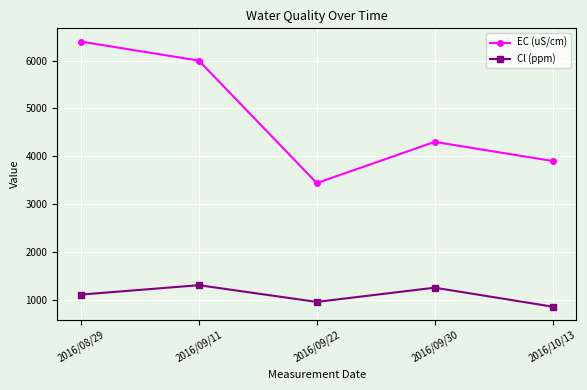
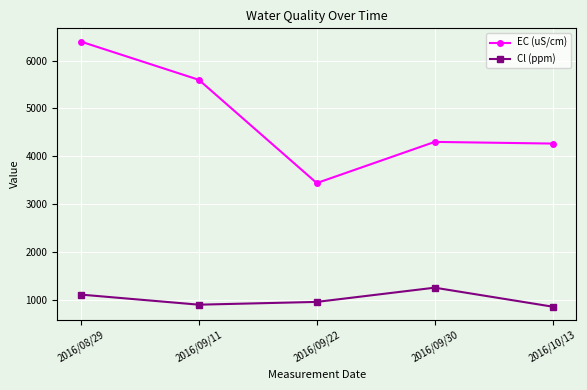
  {
    "EC (uS/cm)": {
      "2016/08/29": 6400,
-     "2016/09/11": 6000,
+     "2016/09/11": 5600,
      "2016/09/22": 3400,
      "2016/09/30": 4300,
-     "2016/10/13": 3900
+     "2016/10/13": 4300
    },
    "Cl (ppm)": {
      "2016/08/29": 1100,
-     "2016/09/11": 1300,
+     "2016/09/11": 900,
      "2016/09/22": 1000,
      "2016/09/30": 1200,
      "2016/10/13": 900
    }
  }
